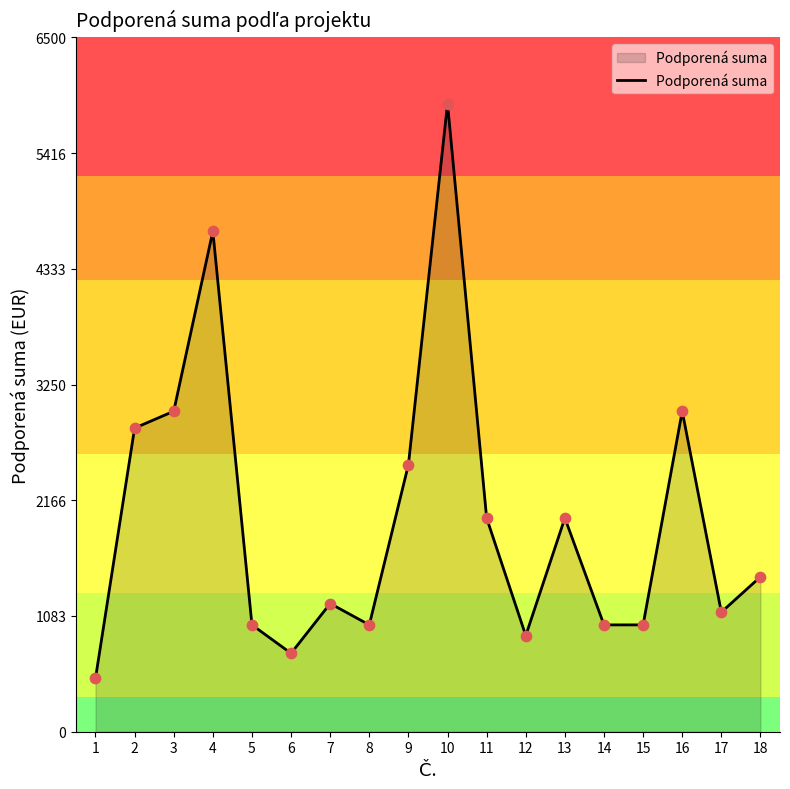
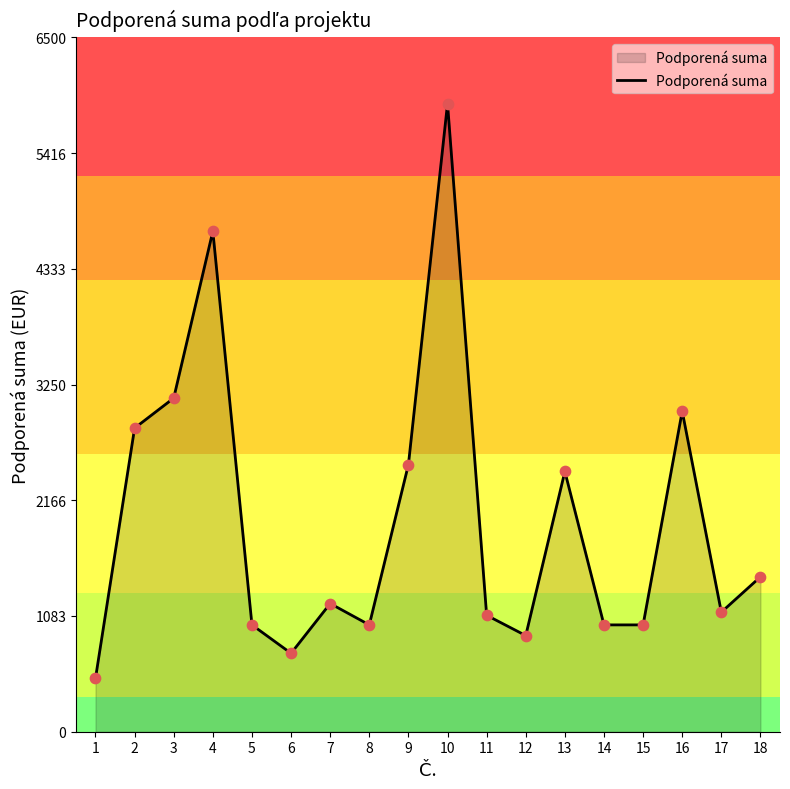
  {
    "1": 500,
    "2": 2840,
-   "3": 3000,
+   "3": 3120,
    "4": 4690,
    "5": 1000,
    "6": 730,
    "7": 1200,
    "8": 1000,
    "9": 2500,
    "10": 5880,
-   "11": 2000,
+   "11": 1090,
    "12": 900,
-   "13": 2000,
+   "13": 2440,
    "14": 1000,
    "15": 1000,
    "16": 3000,
    "17": 1120,
    "18": 1450
  }
